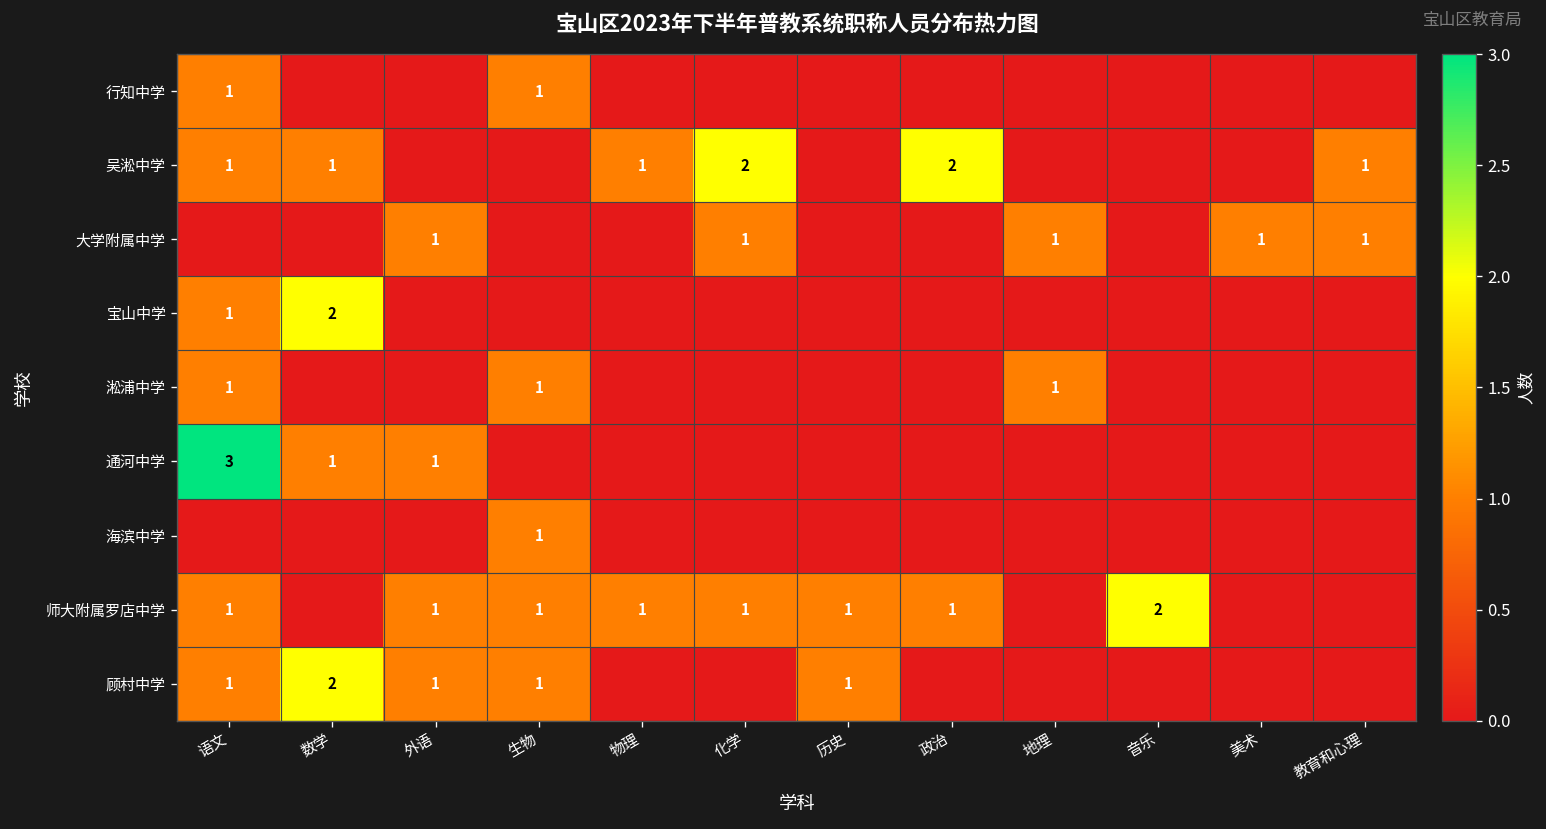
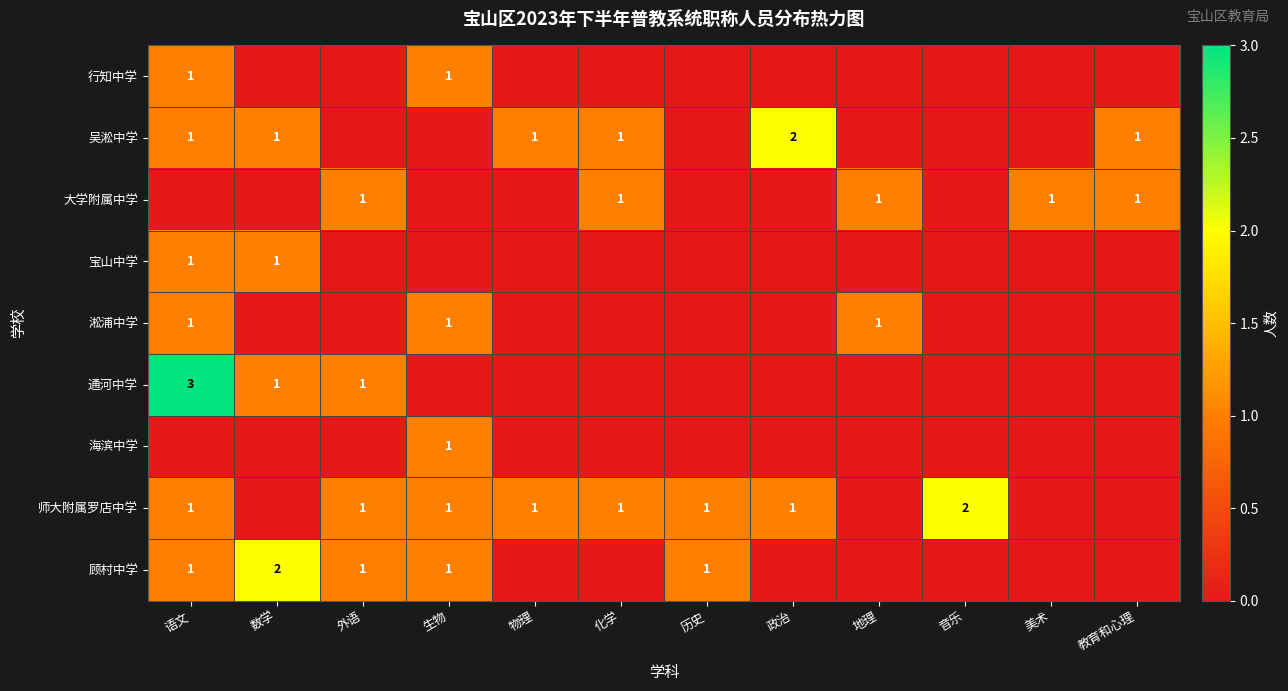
  {
    "行知中学": {
      "语文": 1,
      "生物": 1
    },
    "吴淞中学": {
      "语文": 1,
      "数学": 1,
      "物理": 1,
-     "化学": 2,
+     "化学": 1,
      "政治": 2,
      "教育和心理": 1
    },
    "大学附属中学": {
      "外语": 1,
      "化学": 1,
      "地理": 1,
      "美术": 1,
      "教育和心理": 1
    },
    "宝山中学": {
      "语文": 1,
-     "数学": 2
+     "数学": 1
    },
    "淞浦中学": {
      "语文": 1,
      "生物": 1,
      "地理": 1
    },
    "通河中学": {
      "语文": 3,
      "数学": 1,
      "外语": 1
    },
    "海滨中学": {
      "生物": 1
    },
    "师大附属罗店中学": {
      "语文": 1,
      "外语": 1,
      "生物": 1,
      "物理": 1,
      "化学": 1,
      "历史": 1,
      "政治": 1,
      "音乐": 2
    },
    "顾村中学": {
      "语文": 1,
      "数学": 2,
      "外语": 1,
      "生物": 1,
      "历史": 1
    }
  }
